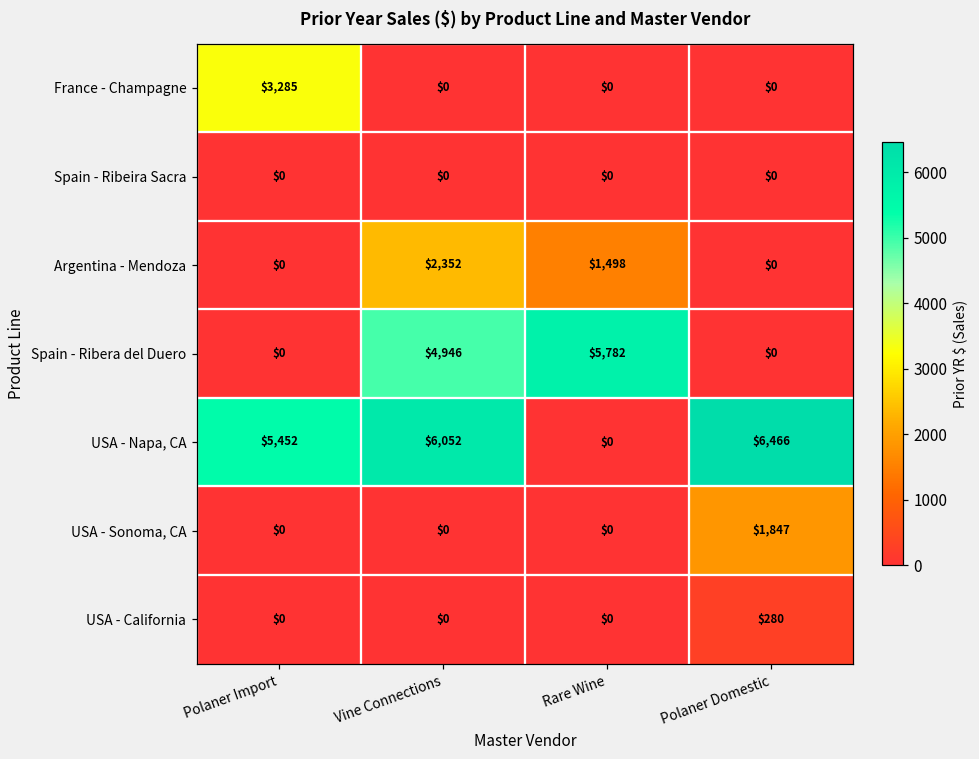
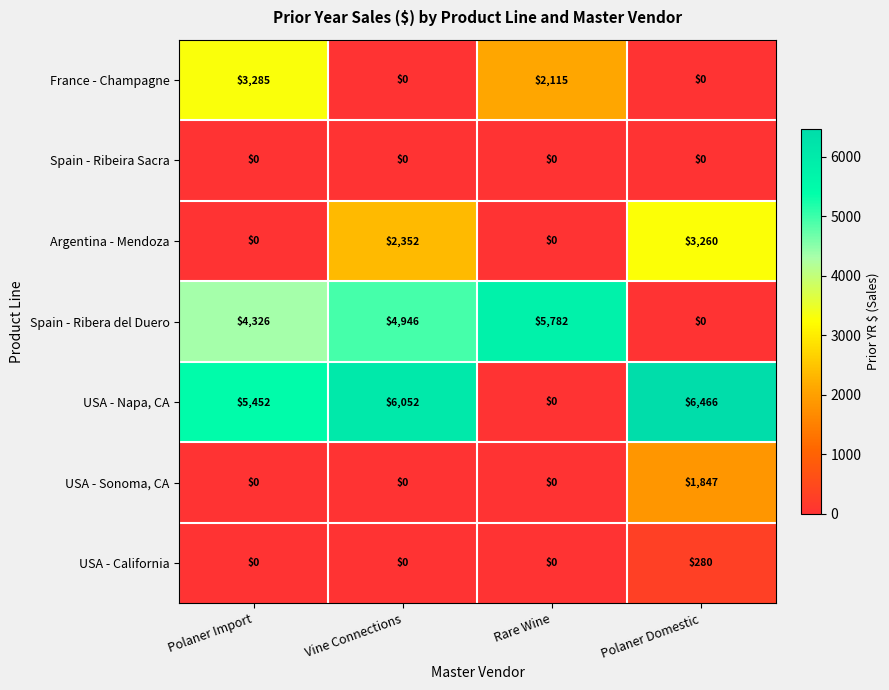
  {
    "France - Champagne": {
      "Polaner Import": "$3,285",
      "Vine Connections": "$0",
-     "Rare Wine": "$0",
+     "Rare Wine": "$2,115",
      "Polaner Domestic": "$0"
    },
    "Spain - Ribeira Sacra": {
      "Polaner Import": "$0",
      "Vine Connections": "$0",
      "Rare Wine": "$0",
      "Polaner Domestic": "$0"
    },
    "Argentina - Mendoza": {
      "Polaner Import": "$0",
      "Vine Connections": "$2,352",
-     "Rare Wine": "$1,498",
-     "Polaner Domestic": "$0"
+     "Rare Wine": "$0",
+     "Polaner Domestic": "$3,260"
    },
    "Spain - Ribera del Duero": {
-     "Polaner Import": "$0",
+     "Polaner Import": "$4,326",
      "Vine Connections": "$4,946",
      "Rare Wine": "$5,782",
      "Polaner Domestic": "$0"
    },
    "USA - Napa, CA": {
      "Polaner Import": "$5,452",
      "Vine Connections": "$6,052",
      "Rare Wine": "$0",
      "Polaner Domestic": "$6,466"
    },
    "USA - Sonoma, CA": {
      "Polaner Import": "$0",
      "Vine Connections": "$0",
      "Rare Wine": "$0",
      "Polaner Domestic": "$1,847"
    },
    "USA - California": {
      "Polaner Import": "$0",
      "Vine Connections": "$0",
      "Rare Wine": "$0",
      "Polaner Domestic": "$280"
    }
  }
